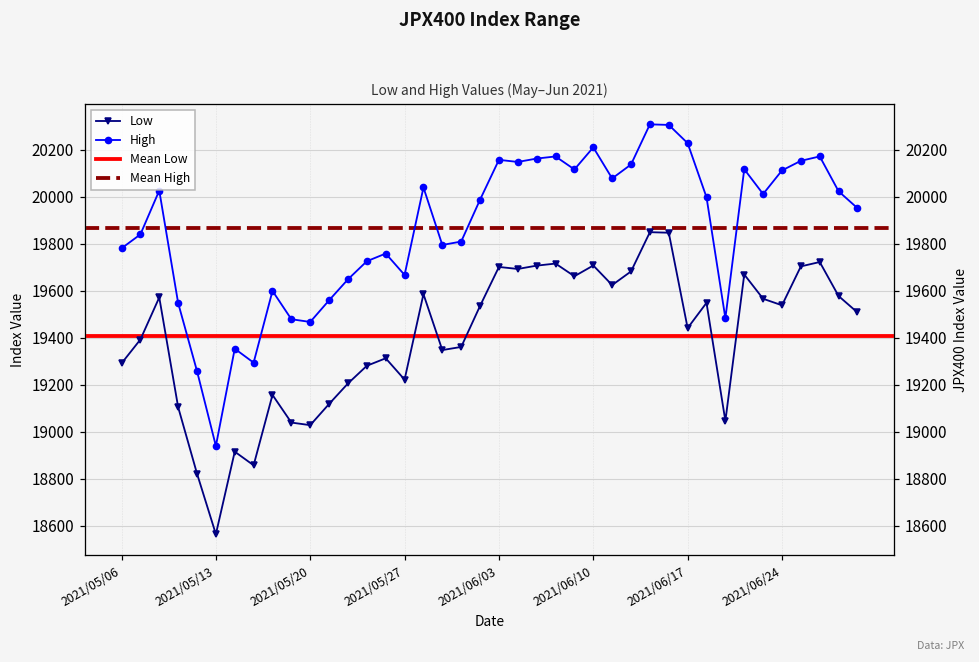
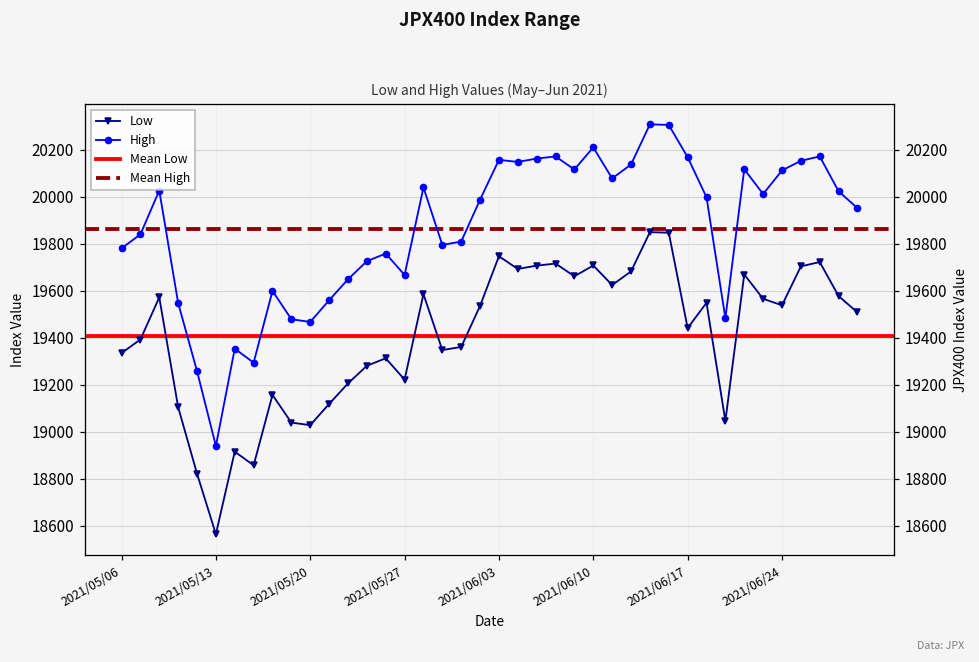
  {
    "Low": {
-     "2021/05/06": 19290,
+     "2021/05/06": 19330,
      "2021/05/13": 18560,
      "2021/05/20": 19030,
      "2021/05/27": 19220,
-     "2021/06/03": 19700,
+     "2021/06/03": 19750,
      "2021/06/10": 19710,
      "2021/06/17": 19440,
      "2021/06/24": 19540
    },
    "High": {
      "2021/05/06": 19780,
      "2021/05/13": 18940,
      "2021/05/20": 19470,
      "2021/05/27": 19670,
      "2021/06/03": 20160,
      "2021/06/10": 20210,
-     "2021/06/17": 20230,
+     "2021/06/17": 20170,
      "2021/06/24": 20110
    }
  }
